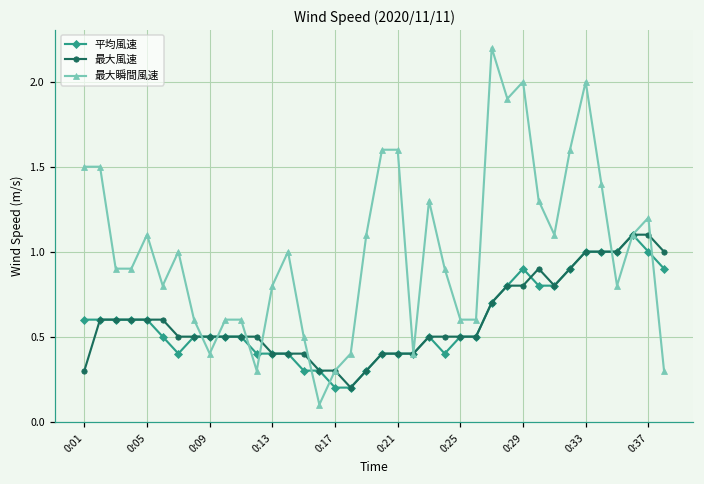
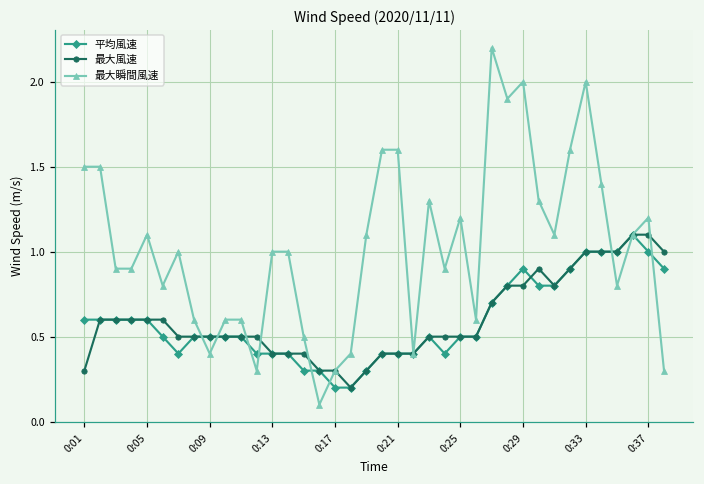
  {
    "平均風速": {
      "0:01": 0.6,
      "0:17": 0.2,
      "0:29": 0.9,
      "0:37": 1.0
    },
    "最大風速": {
      "0:01": 0.3,
      "0:29": 0.8,
      "0:37": 1.1
    },
    "最大瞬間風速": {
      "0:01": 1.5,
      "0:05": 1.1,
      "0:09": 0.4,
-     "0:13": 0.8,
+     "0:13": 1.0,
      "0:21": 1.6,
-     "0:25": 0.6,
+     "0:25": 1.2,
      "0:29": 2.0,
      "0:33": 2.0,
      "0:37": 1.2
    }
  }
